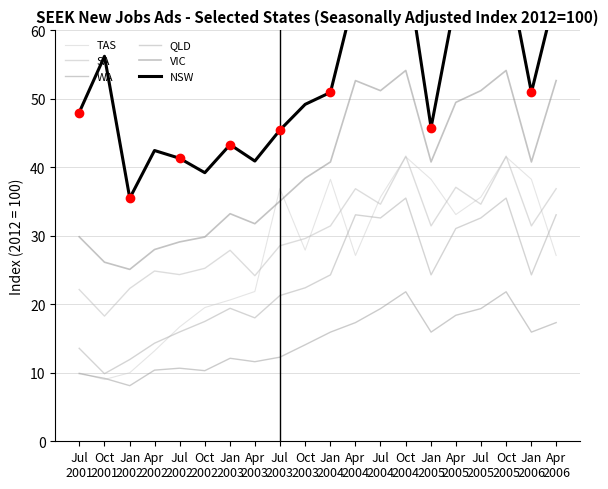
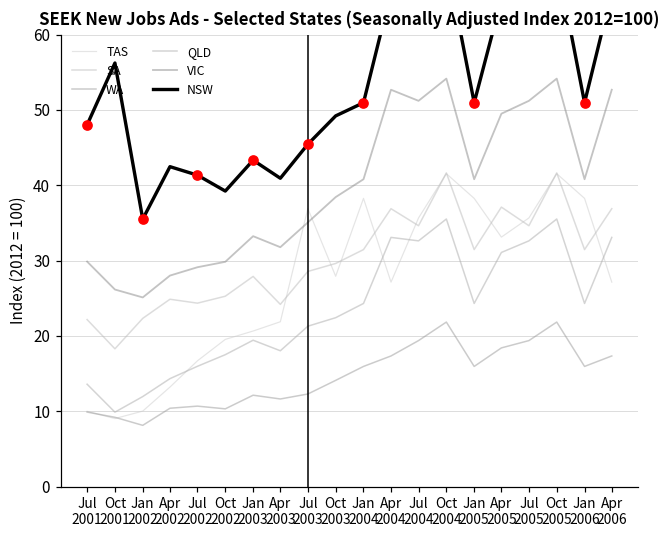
  {
    "NSW": {
      "Oct 2001": 56,
      "Apr 2002": 42,
      "Oct 2002": 39,
      "Apr 2003": 41,
      "Oct 2003": 49,
-     "Jan 2005": 46
+     "Jan 2005": 51
    }
  }
